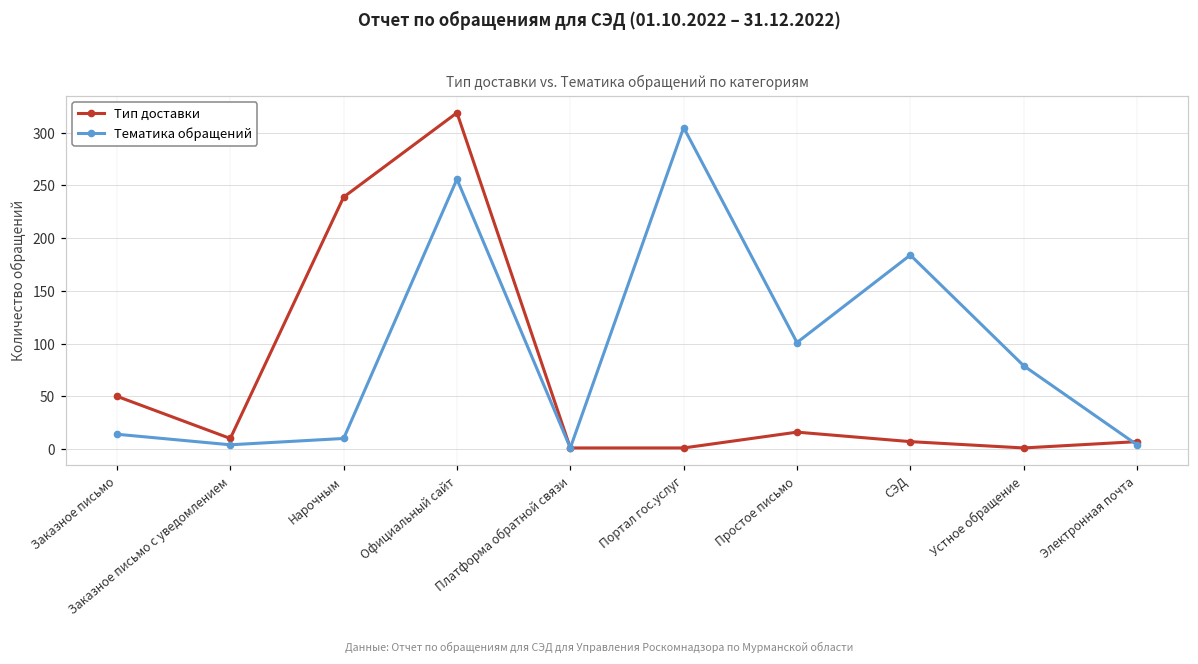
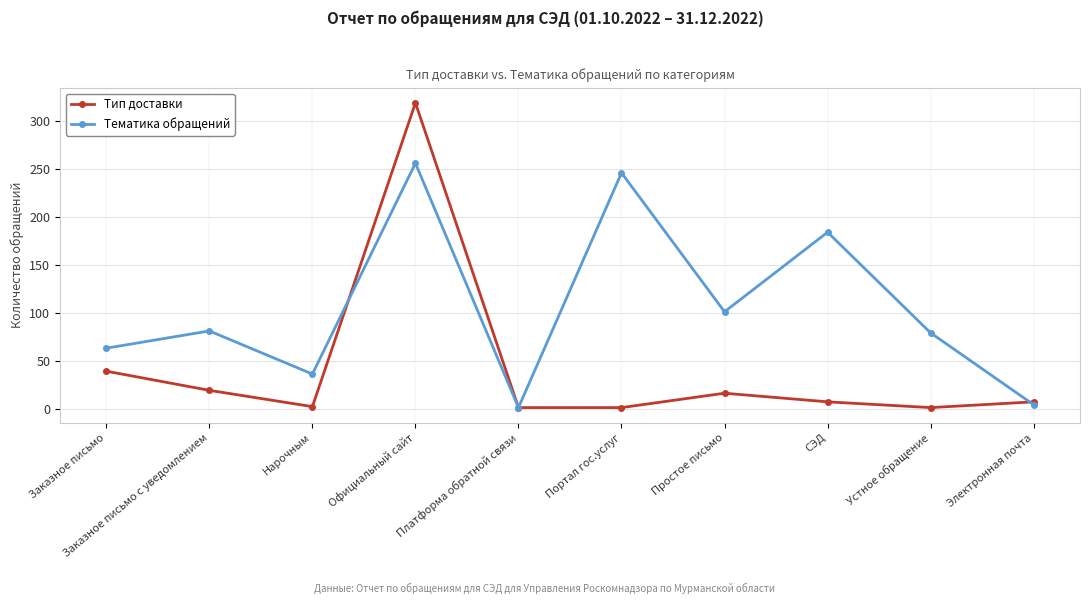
  {
    "Тип доставки": {
-     "Заказное письмо": 50,
-     "Заказное письмо с уведомлением": 10,
-     "Нарочным": 240,
+     "Заказное письмо": 40,
+     "Заказное письмо с уведомлением": 20,
+     "Нарочным": 0,
      "Официальный сайт": 320,
      "Портал гос.услуг": 0,
      "Простое письмо": 20,
      "СЭД": 10,
      "Устное обращение": 0,
      "Электронная почта": 10
    },
    "Тематика обращений": {
-     "Заказное письмо": 10,
-     "Заказное письмо с уведомлением": 0,
-     "Нарочным": 10,
+     "Заказное письмо": 60,
+     "Заказное письмо с уведомлением": 80,
+     "Нарочным": 40,
      "Официальный сайт": 260,
-     "Портал гос.услуг": 310,
+     "Портал гос.услуг": 250,
      "Простое письмо": 100,
      "СЭД": 180,
      "Устное обращение": 80,
      "Электронная почта": 0
    }
  }
